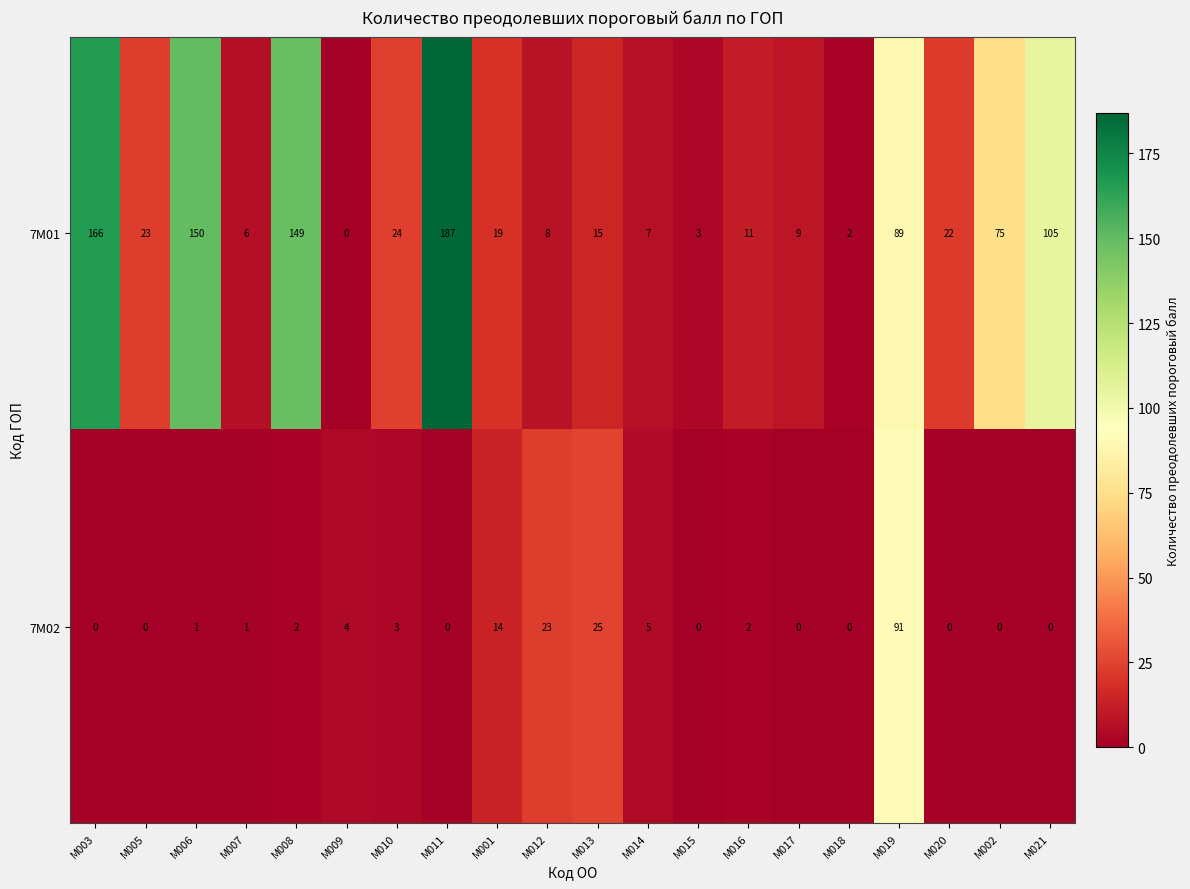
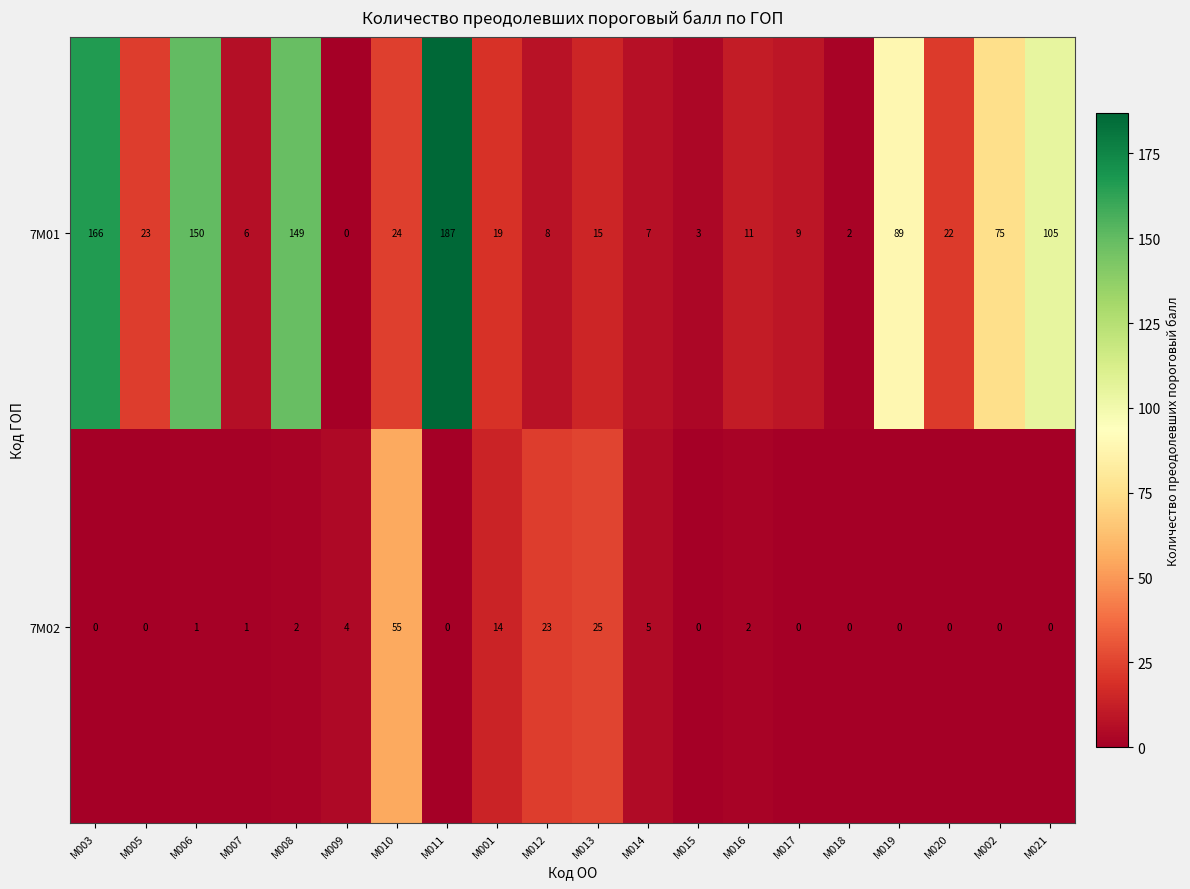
  {
    "7M01": {
      "M003": 166,
      "M005": 23,
      "M006": 150,
      "M007": 6,
      "M008": 149,
      "M009": 0,
      "M010": 24,
      "M011": 187,
      "M001": 19,
      "M012": 8,
      "M013": 15,
      "M014": 7,
      "M015": 3,
      "M016": 11,
      "M017": 9,
      "M018": 2,
      "M019": 89,
      "M020": 22,
      "M002": 75,
      "M021": 105
    },
    "7M02": {
      "M003": 0,
      "M005": 0,
      "M006": 1,
      "M007": 1,
      "M008": 2,
      "M009": 4,
-     "M010": 3,
+     "M010": 55,
      "M011": 0,
      "M001": 14,
      "M012": 23,
      "M013": 25,
      "M014": 5,
      "M015": 0,
      "M016": 2,
      "M017": 0,
      "M018": 0,
-     "M019": 91,
+     "M019": 0,
      "M020": 0,
      "M002": 0,
      "M021": 0
    }
  }
